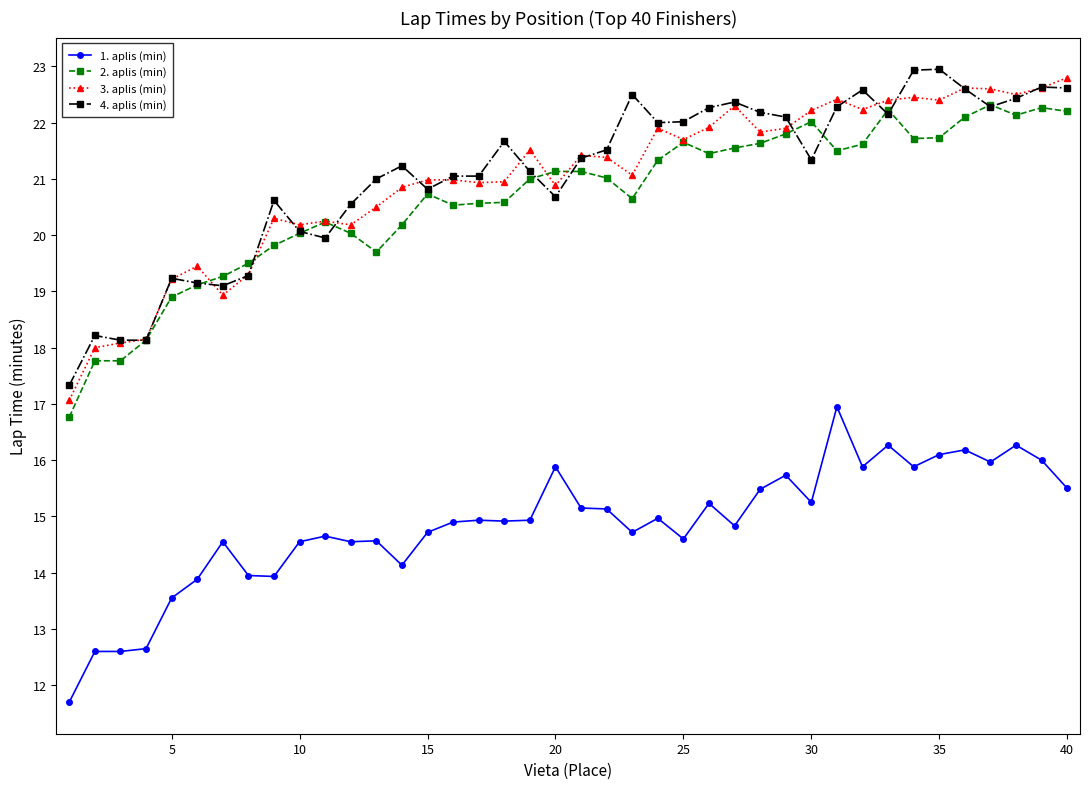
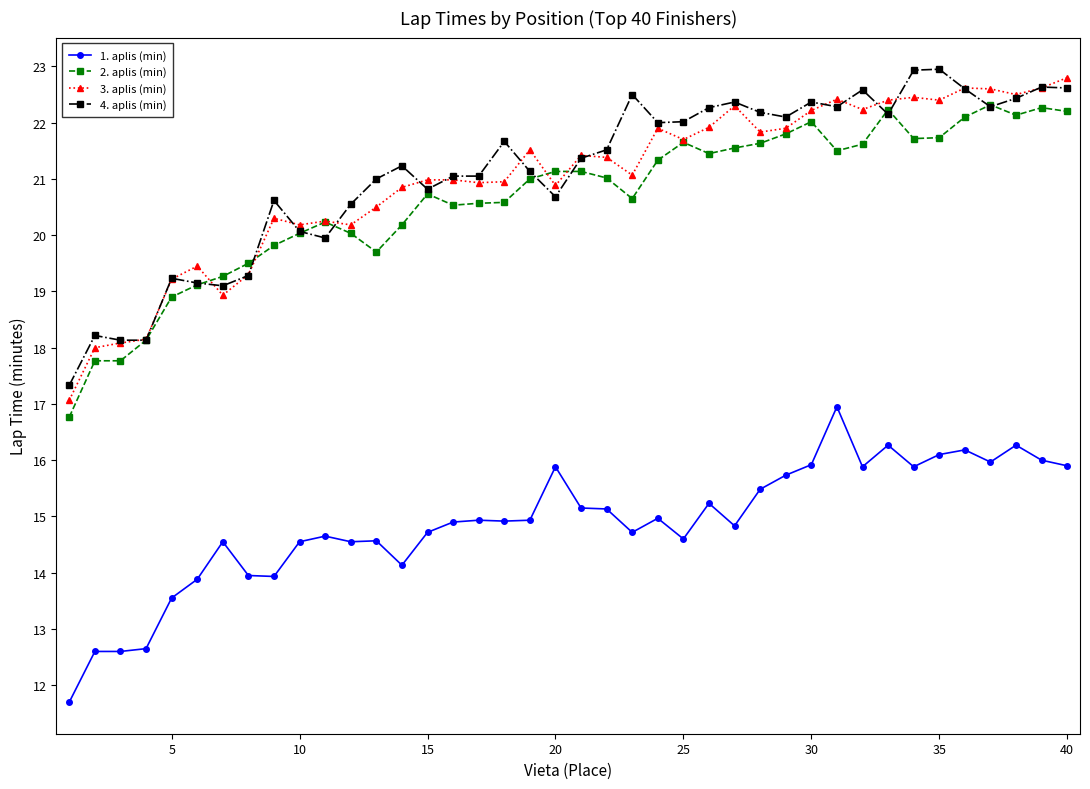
  {
    "1. aplis (min)": {
      "5": 13.6,
      "10": 14.6,
      "15": 14.7,
      "20": 15.9,
      "25": 14.6,
-     "30": 15.3,
+     "30": 15.9,
      "35": 16.1,
-     "40": 15.5
+     "40": 15.9
    },
    "2. aplis (min)": {
      "5": 18.9,
      "15": 20.7,
      "20": 21.1,
      "25": 21.7,
      "30": 22.0,
      "35": 21.7,
      "40": 22.2
    },
    "3. aplis (min)": {
      "10": 20.2,
      "15": 21.0,
      "20": 20.9,
      "25": 21.7,
      "30": 22.2,
      "35": 22.4,
      "40": 22.8
    },
    "4. aplis (min)": {
      "15": 20.8,
      "20": 20.7,
      "25": 22.0,
-     "30": 21.3,
+     "30": 22.4,
      "35": 23.0,
      "40": 22.6
    }
  }
